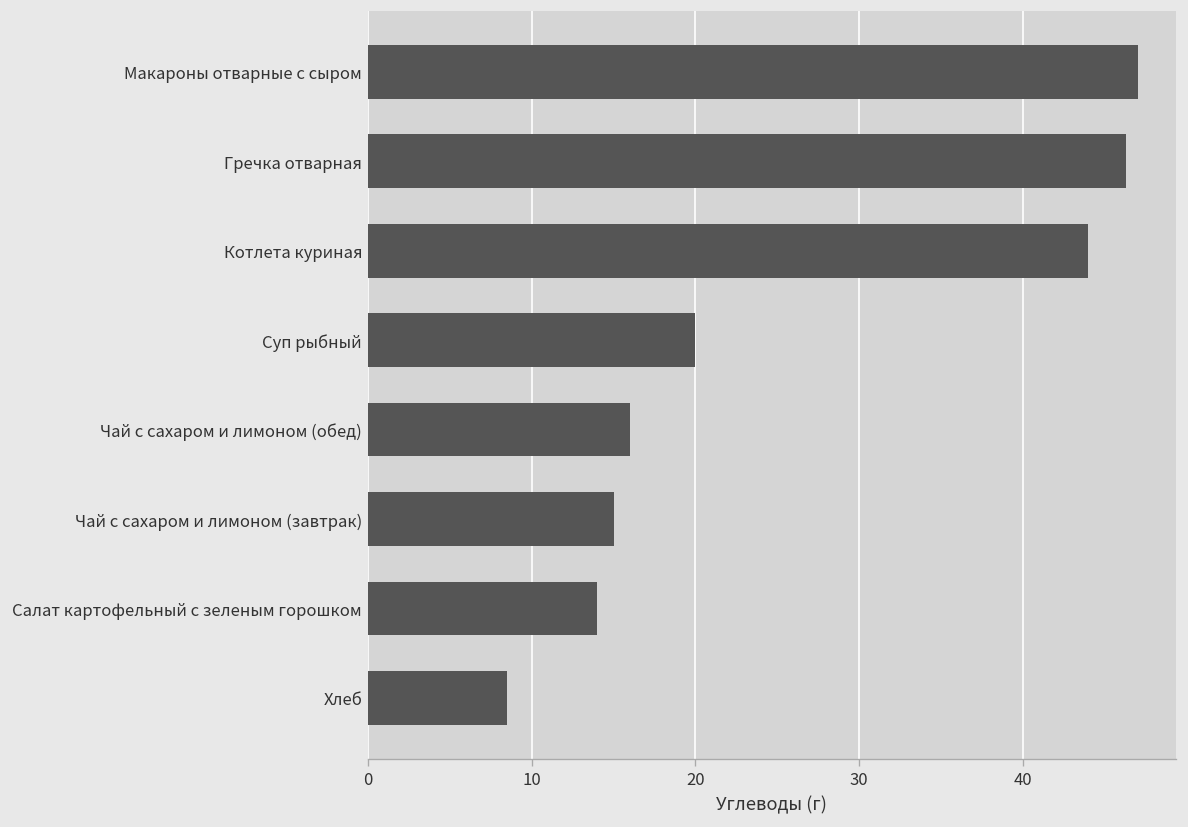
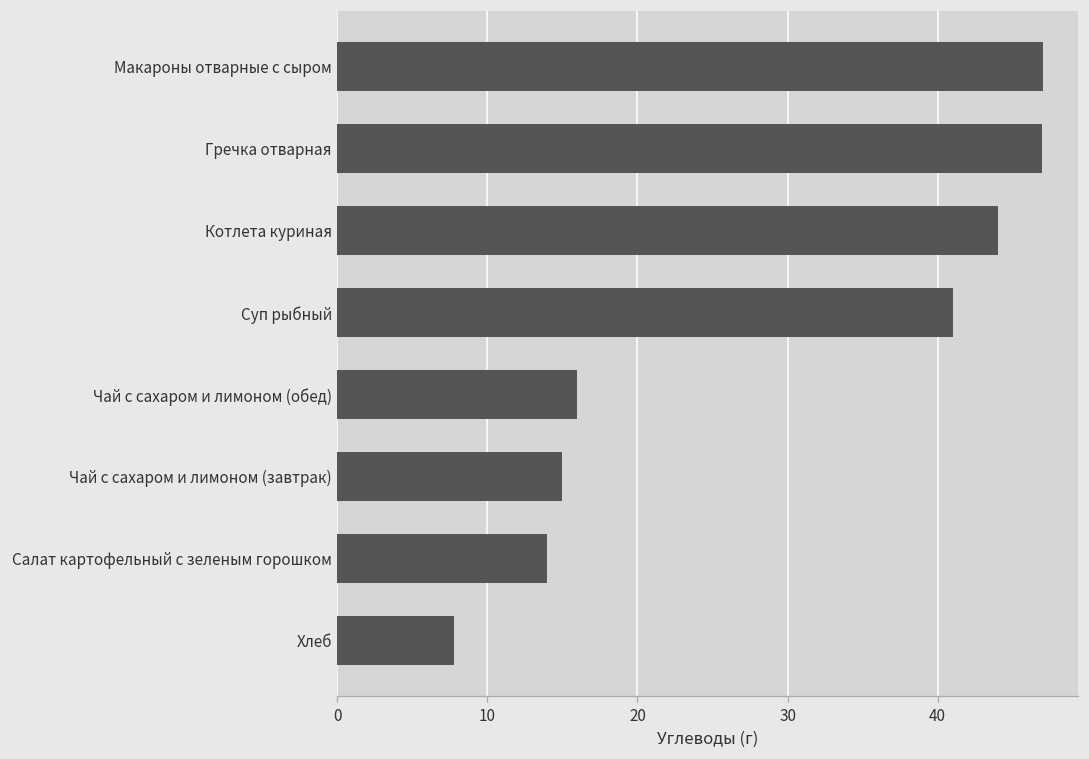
  {
    "Макароны отварные с сыром": 47.0,
-   "Гречка отварная": 46.3,
+   "Гречка отварная": 46.9,
    "Котлета куриная": 44.0,
-   "Суп рыбный": 20,
+   "Суп рыбный": 41,
    "Чай с сахаром и лимоном (обед)": 16.0,
    "Чай с сахаром и лимоном (завтрак)": 15.0,
    "Салат картофельный с зеленым горошком": 14.0,
-   "Хлеб": 8.5
+   "Хлеб": 7.8
  }
